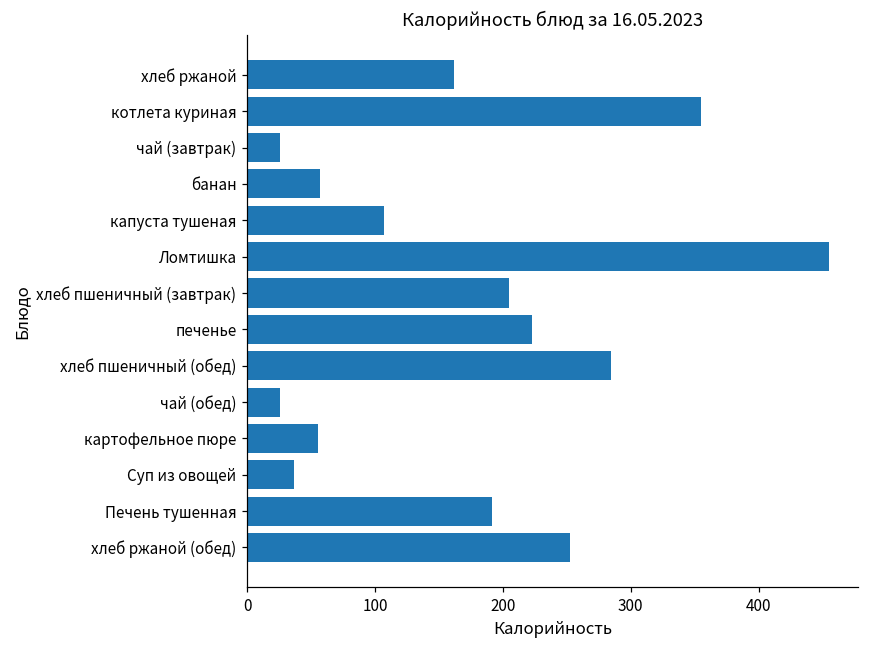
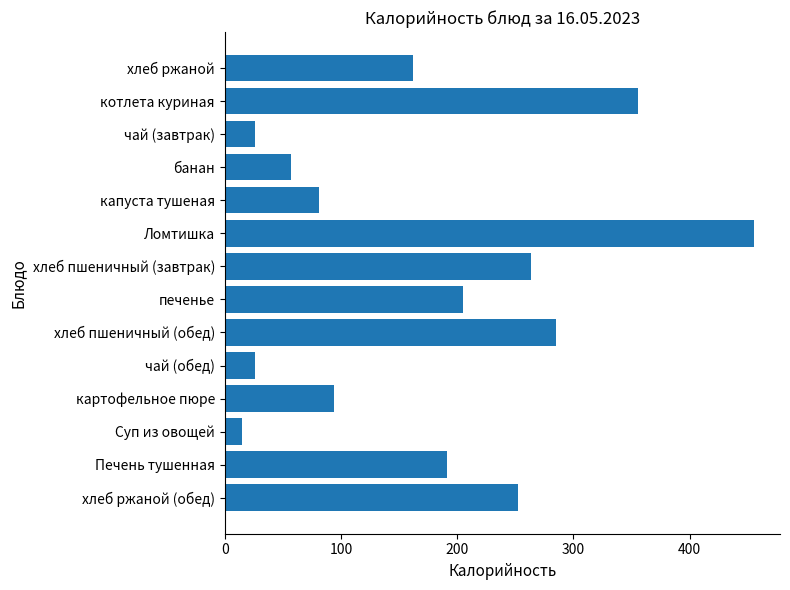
  {
    "хлеб ржаной": 162,
    "котлета куриная": 355,
    "чай (завтрак)": 26,
    "банан": 57,
-   "капуста тушеная": 107,
+   "капуста тушеная": 81,
    "Ломтишка": 455,
-   "хлеб пшеничный (завтрак)": 205,
-   "печенье": 223,
+   "хлеб пшеничный (завтрак)": 264,
+   "печенье": 205,
    "хлеб пшеничный (обед)": 285,
    "чай (обед)": 26,
-   "картофельное пюре": 55,
-   "Суп из овощей": 37,
+   "картофельное пюре": 94,
+   "Суп из овощей": 15,
    "Печень тушенная": 192,
    "хлеб ржаной (обед)": 252
  }
